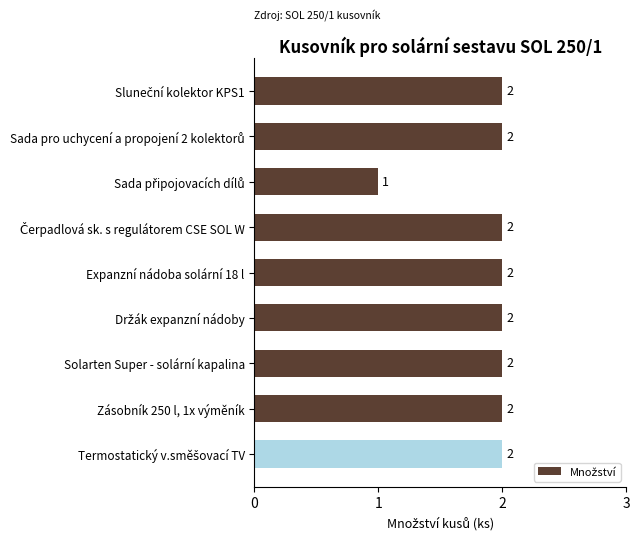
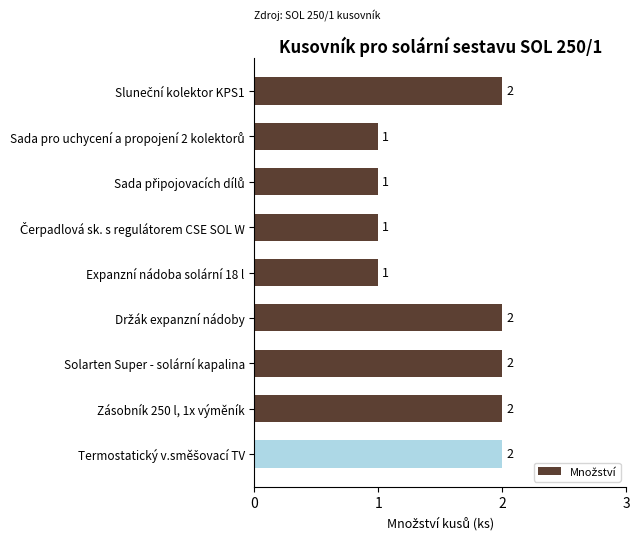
  {
    "Sluneční kolektor KPS1": 2,
-   "Sada pro uchycení a propojení 2 kolektorů": 2,
+   "Sada pro uchycení a propojení 2 kolektorů": 1,
    "Sada připojovacích dílů": 1,
-   "Čerpadlová sk. s regulátorem CSE SOL W": 2,
-   "Expanzní nádoba solární 18 l": 2,
+   "Čerpadlová sk. s regulátorem CSE SOL W": 1,
+   "Expanzní nádoba solární 18 l": 1,
    "Držák expanzní nádoby": 2,
    "Solarten Super - solární kapalina": 2,
    "Zásobník 250 l, 1x výměník": 2,
    "Termostatický v.směšovací TV": 2
  }
